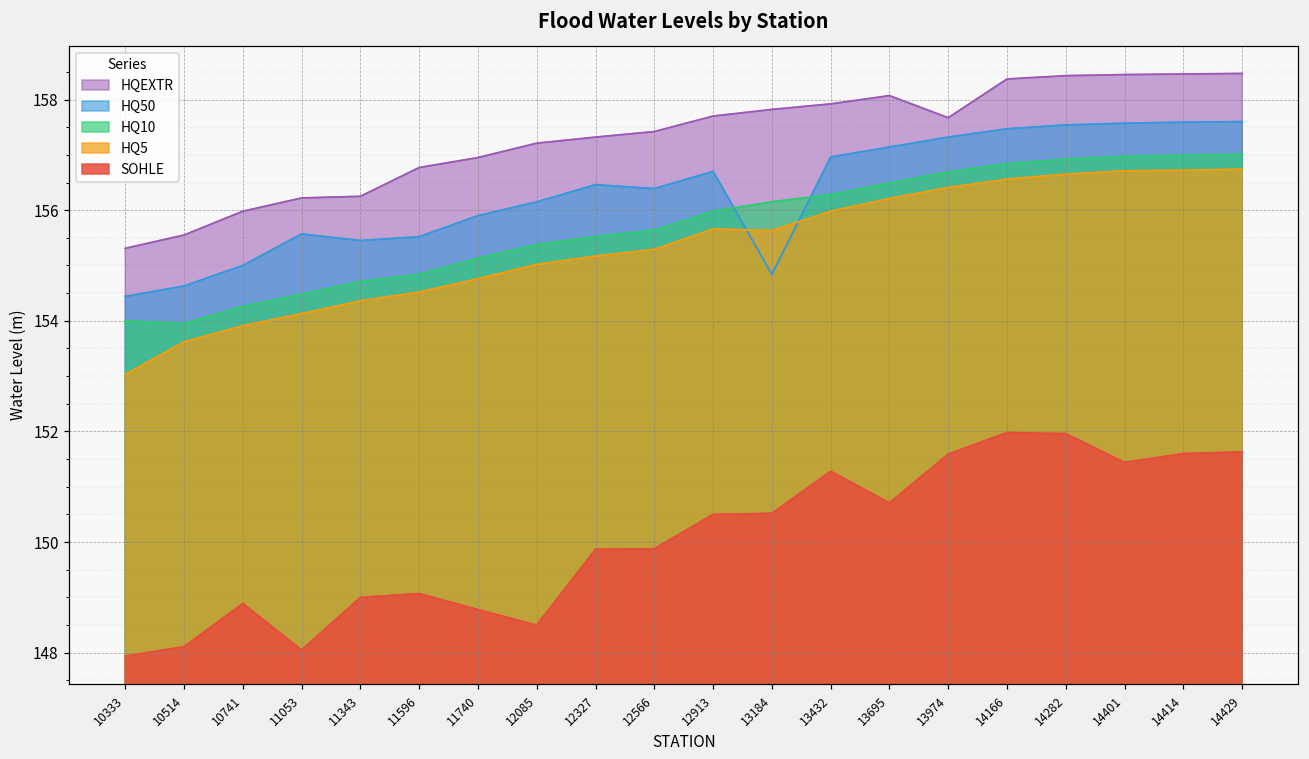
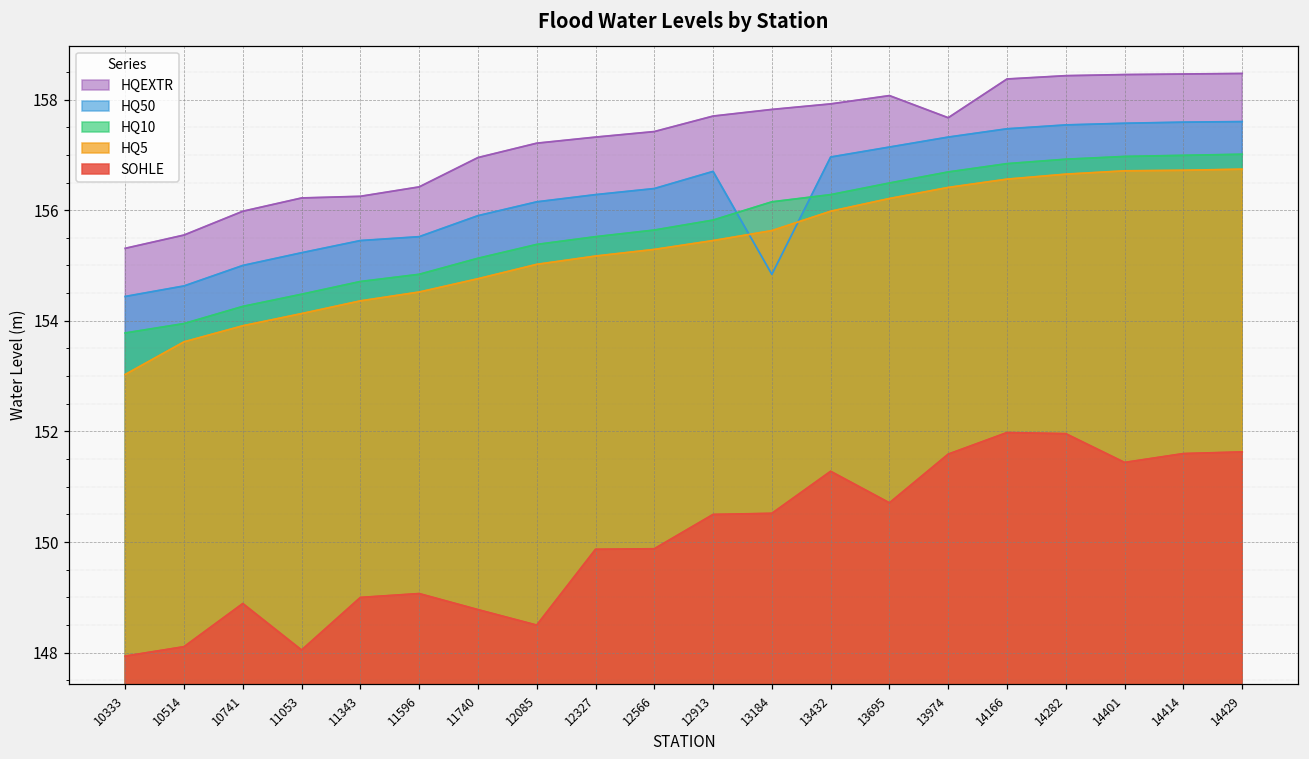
  {
    "HQEXTR": {
      "10333": 155.3,
      "10514": 155.6,
      "10741": 156.0,
      "11053": 156.2,
      "11343": 156.3,
-     "11596": 156.8,
+     "11596": 156.4,
      "11740": 157.0,
      "12085": 157.2,
      "12327": 157.3,
      "12566": 157.4,
      "12913": 157.7,
      "13184": 157.8,
      "13432": 157.9,
      "13695": 158.1,
      "13974": 157.7,
      "14166": 158.4,
      "14282": 158.4,
      "14401": 158.5,
      "14414": 158.5,
      "14429": 158.5
    },
    "HQ50": {
      "10333": 154.4,
      "10514": 154.6,
      "10741": 155.0,
-     "11053": 155.6,
+     "11053": 155.2,
      "11343": 155.5,
      "11596": 155.5,
      "11740": 155.9,
      "12085": 156.2,
-     "12327": 156.5,
+     "12327": 156.3,
      "12566": 156.4,
      "12913": 156.7,
      "13184": 154.8,
      "13432": 157.0,
      "13695": 157.1,
      "13974": 157.3,
      "14166": 157.5,
      "14282": 157.5,
      "14401": 157.6,
      "14414": 157.6,
      "14429": 157.6
    },
    "HQ10": {
-     "10333": 154.0,
+     "10333": 153.8,
      "10514": 154.0,
      "10741": 154.3,
      "11053": 154.5,
      "11343": 154.7,
      "11596": 154.8,
      "11740": 155.1,
      "12085": 155.4,
      "12327": 155.5,
      "12566": 155.6,
-     "12913": 156.0,
+     "12913": 155.8,
      "13184": 156.2,
      "13432": 156.3,
      "13695": 156.5,
      "13974": 156.7,
      "14166": 156.8,
      "14282": 156.9,
      "14401": 157.0,
      "14414": 157.0,
      "14429": 157.0
    },
    "HQ5": {
      "10333": 153.0,
      "10514": 153.6,
      "10741": 153.9,
      "11053": 154.1,
      "11343": 154.4,
      "11596": 154.5,
      "11740": 154.8,
      "12085": 155.0,
      "12327": 155.2,
      "12566": 155.3,
-     "12913": 155.7,
+     "12913": 155.5,
      "13184": 155.6,
      "13432": 156.0,
      "13695": 156.2,
      "13974": 156.4,
      "14166": 156.6,
      "14282": 156.7,
      "14401": 156.7,
      "14414": 156.7,
      "14429": 156.7
    },
    "SOHLE": {
      "10333": 147.9,
      "10514": 148.1,
      "10741": 148.9,
      "11053": 148.1,
      "11343": 149.0,
      "11596": 149.1,
      "11740": 148.8,
      "12085": 148.5,
      "12327": 149.9,
      "12566": 149.9,
      "12913": 150.5,
      "13184": 150.5,
      "13432": 151.3,
      "13695": 150.7,
      "13974": 151.6,
      "14166": 152.0,
      "14282": 152.0,
      "14401": 151.4,
      "14414": 151.6,
      "14429": 151.6
    }
  }
